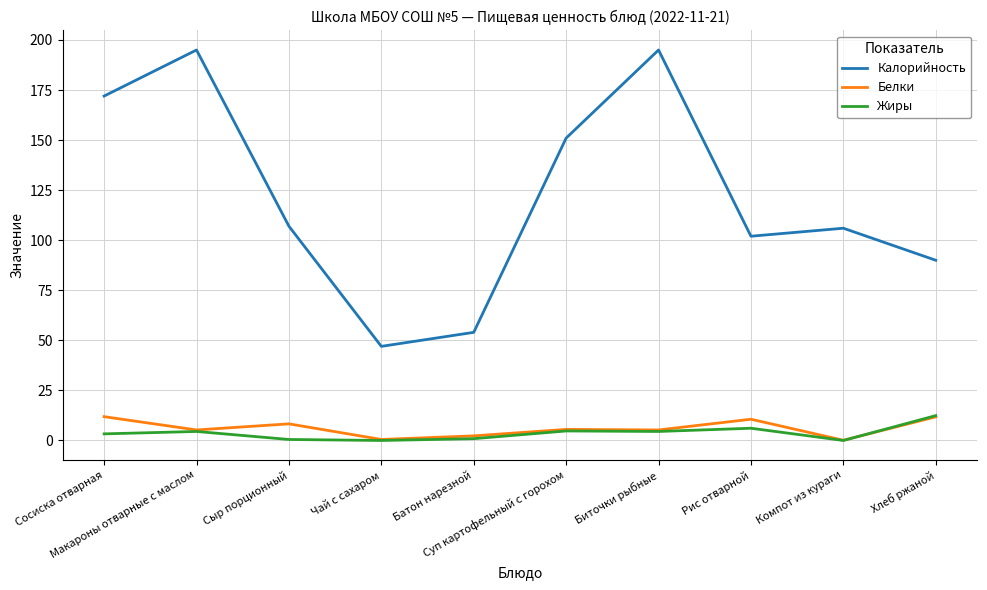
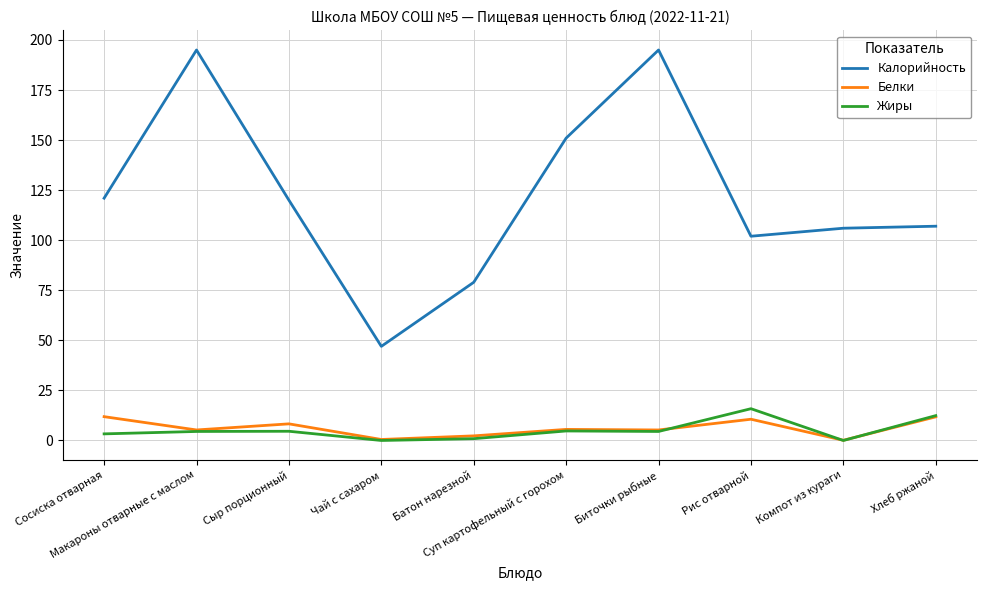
  {
    "Калорийность": {
-     "Сосиска отварная": 172,
+     "Сосиска отварная": 121,
      "Макароны отварные с маслом": 195,
-     "Сыр порционный": 107,
+     "Сыр порционный": 120,
      "Чай с сахаром": 47,
-     "Батон нарезной": 54,
+     "Батон нарезной": 79,
      "Суп картофельный с горохом": 151,
      "Биточки рыбные": 195,
      "Рис отварной": 102,
      "Компот из кураги": 106,
-     "Хлеб ржаной": 90
+     "Хлеб ржаной": 107
    },
    "Белки": {
      "Сосиска отварная": 12,
      "Сыр порционный": 8,
      "Батон нарезной": 2,
      "Рис отварной": 11
    },
    "Жиры": {
      "Сосиска отварная": 3,
-     "Сыр порционный": 1,
+     "Сыр порционный": 5,
      "Батон нарезной": 1,
-     "Рис отварной": 6
+     "Рис отварной": 16
    }
  }
